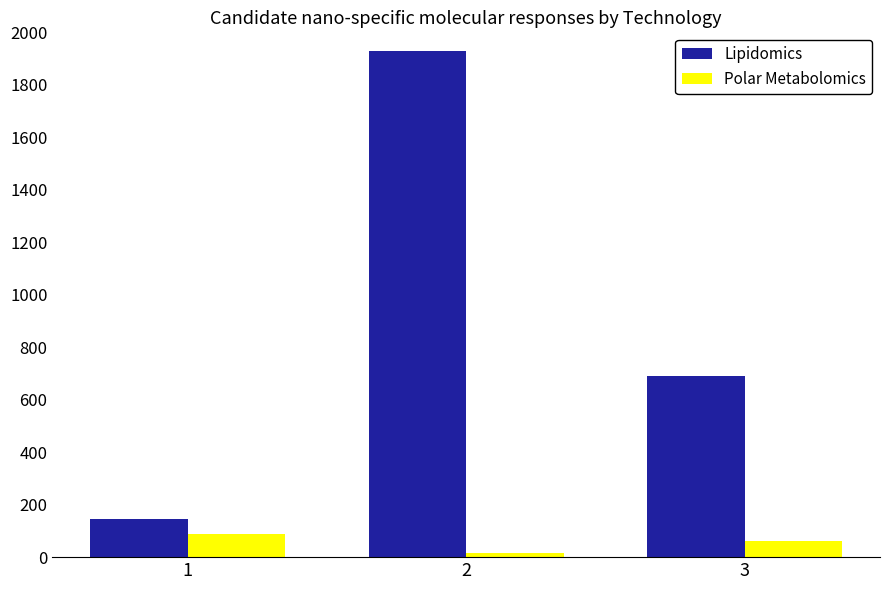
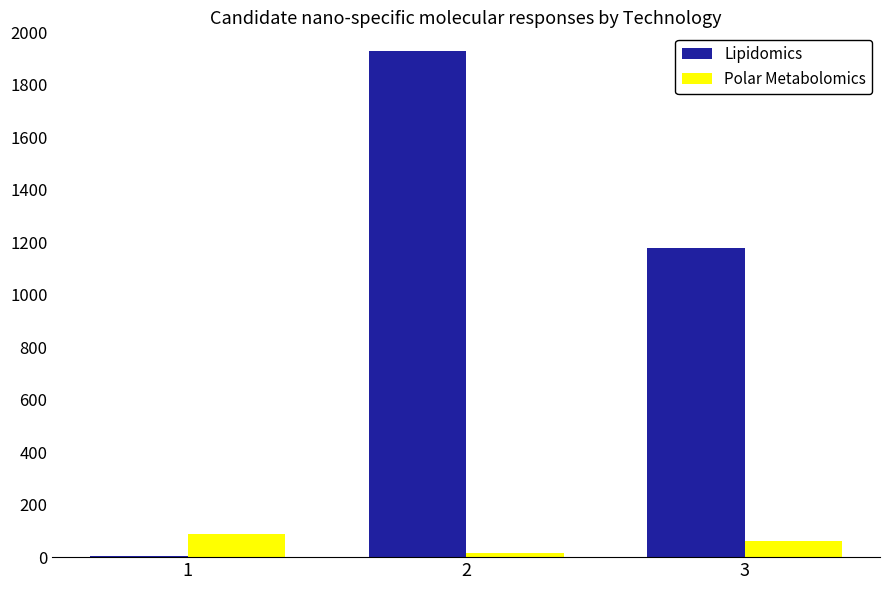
  {
    "Lipidomics": {
-     "1": 150,
+     "1": 0,
      "2": 1930,
-     "3": 690
+     "3": 1180
    },
    "Polar Metabolomics": {
      "1": 90,
      "2": 20,
      "3": 60
    }
  }
